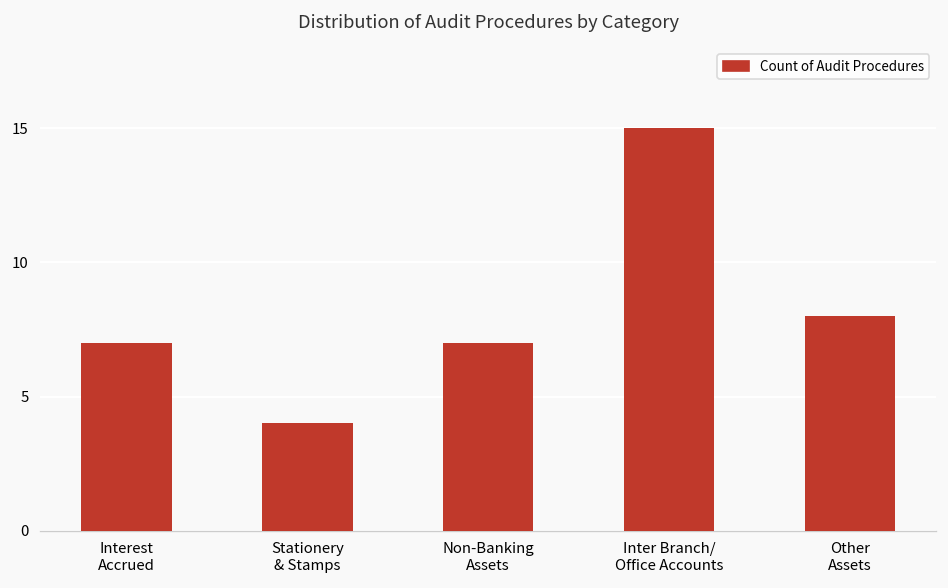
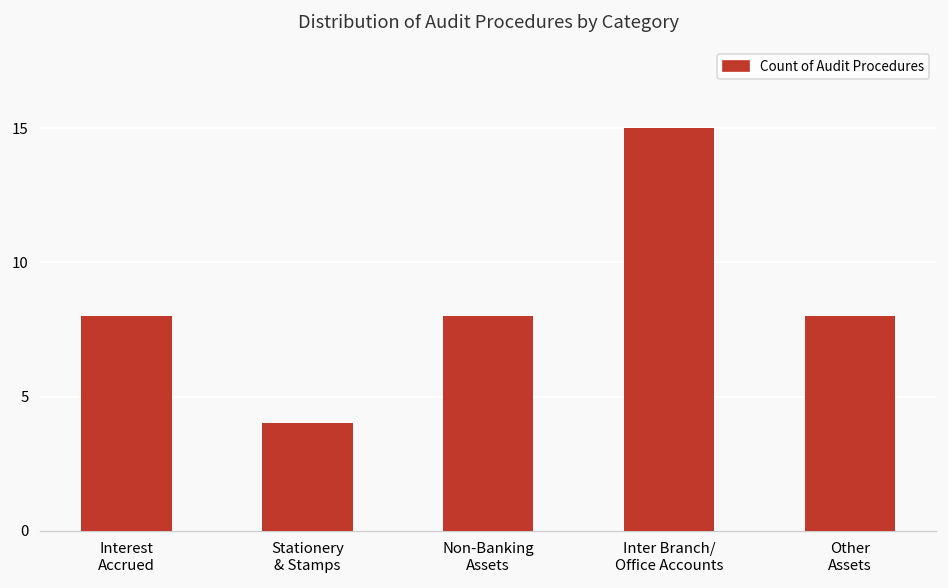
  {
-   "Interest Accrued": 7,
+   "Interest Accrued": 8,
    "Stationery & Stamps": 4,
-   "Non-Banking Assets": 7,
+   "Non-Banking Assets": 8,
    "Inter Branch/ Office Accounts": 15,
    "Other Assets": 8
  }
